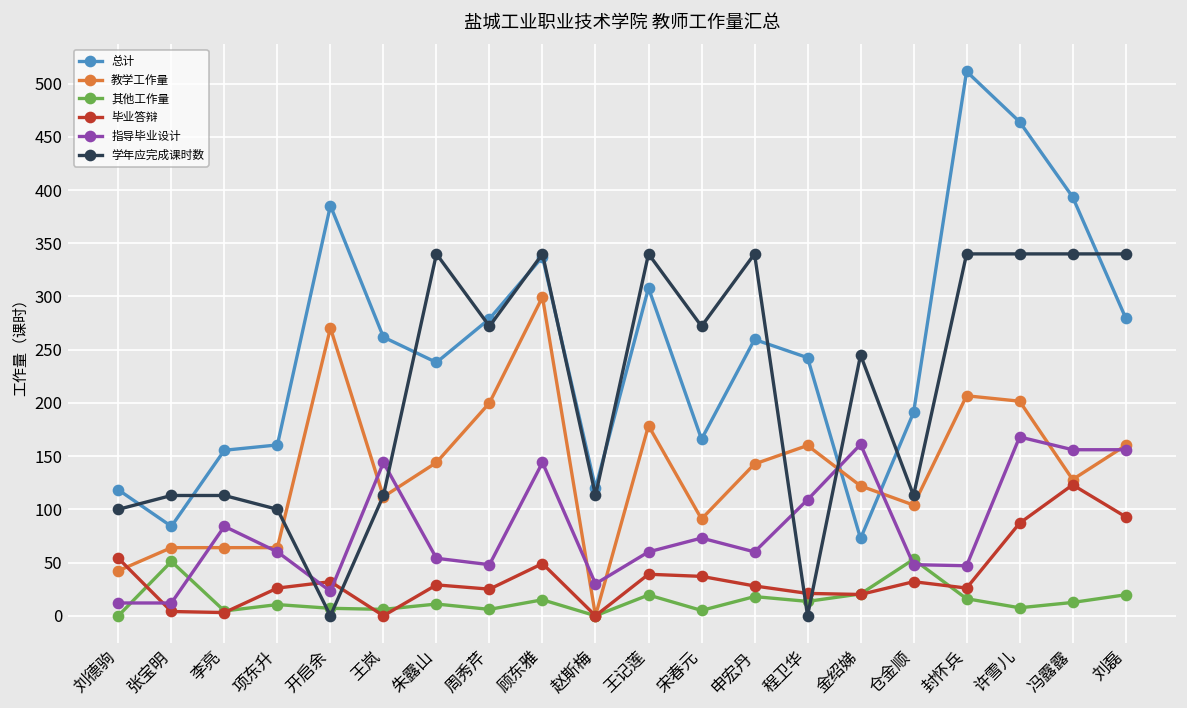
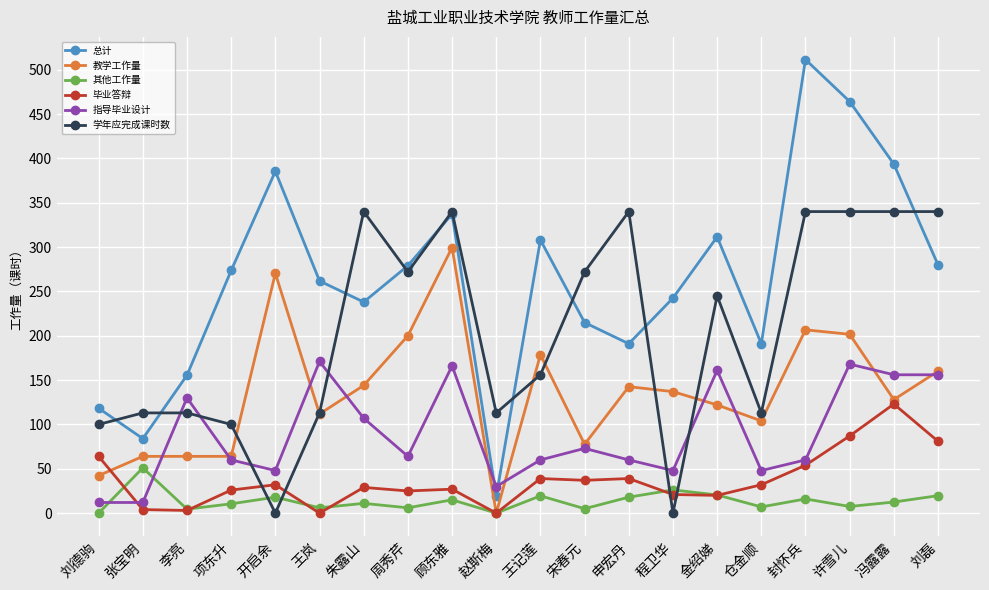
  {
    "总计": {
      "刘德驹": 120,
      "张宝明": 80,
      "李亮": 160,
-     "项东升": 160,
+     "项东升": 270,
      "开启余": 390,
      "王岚": 260,
      "朱露山": 240,
      "周秀芹": 280,
-     "赵斯梅": 120,
+     "赵斯梅": 20,
      "王记莲": 310,
-     "宋春元": 170,
-     "申宏丹": 260,
+     "宋春元": 210,
+     "申宏丹": 190,
      "程卫华": 240,
-     "金绍娣": 70,
+     "金绍娣": 310,
      "仓金顺": 190,
      "封怀兵": 510,
      "许雪儿": 460,
      "冯露露": 390,
      "刘磊": 280
    },
    "教学工作量": {
      "刘德驹": 40,
      "张宝明": 60,
      "李亮": 60,
      "项东升": 60,
      "开启余": 270,
      "朱露山": 140,
      "周秀芹": 200,
      "顾东雅": 300,
      "王记莲": 180,
-     "宋春元": 90,
+     "宋春元": 80,
      "申宏丹": 140,
-     "程卫华": 160,
+     "程卫华": 140,
      "金绍娣": 120,
      "仓金顺": 100,
      "封怀兵": 210,
      "许雪儿": 200,
      "冯露露": 130,
      "刘磊": 160
    },
    "其他工作量": {
      "刘德驹": 0,
      "张宝明": 50,
      "项东升": 10,
-     "开启余": 10,
+     "开启余": 20,
      "王岚": 10,
      "朱露山": 10,
      "周秀芹": 10,
      "顾东雅": 20,
      "王记莲": 20,
      "宋春元": 10,
      "申宏丹": 20,
-     "程卫华": 10,
-     "仓金顺": 50,
+     "程卫华": 30,
+     "仓金顺": 10,
      "封怀兵": 20,
      "许雪儿": 10,
      "冯露露": 10,
      "刘磊": 20
    },
    "毕业答辩": {
-     "刘德驹": 50,
+     "刘德驹": 60,
      "张宝明": 0,
      "项东升": 30,
      "开启余": 30,
      "王岚": 0,
      "朱露山": 30,
      "周秀芹": 30,
-     "顾东雅": 50,
+     "顾东雅": 30,
      "王记莲": 40,
      "宋春元": 40,
-     "申宏丹": 30,
+     "申宏丹": 40,
      "程卫华": 20,
      "仓金顺": 30,
-     "封怀兵": 30,
+     "封怀兵": 50,
      "许雪儿": 90,
      "冯露露": 120,
-     "刘磊": 90
+     "刘磊": 80
    },
    "指导毕业设计": {
      "刘德驹": 10,
      "张宝明": 10,
-     "李亮": 80,
+     "李亮": 130,
      "项东升": 60,
-     "开启余": 20,
-     "王岚": 140,
-     "朱露山": 50,
-     "周秀芹": 50,
-     "顾东雅": 140,
+     "开启余": 50,
+     "王岚": 170,
+     "朱露山": 110,
+     "周秀芹": 60,
+     "顾东雅": 170,
      "赵斯梅": 30,
      "王记莲": 60,
      "宋春元": 70,
      "申宏丹": 60,
-     "程卫华": 110,
+     "程卫华": 50,
      "金绍娣": 160,
      "仓金顺": 50,
-     "封怀兵": 50,
+     "封怀兵": 60,
      "许雪儿": 170,
      "冯露露": 160,
      "刘磊": 160
    },
    "学年应完成课时数": {
      "刘德驹": 100,
      "张宝明": 110,
      "李亮": 110,
      "项东升": 100,
      "开启余": 0,
      "朱露山": 340,
      "周秀芹": 270,
      "赵斯梅": 110,
-     "王记莲": 340,
+     "王记莲": 160,
      "宋春元": 270,
      "申宏丹": 340,
      "程卫华": 0,
      "金绍娣": 250,
      "仓金顺": 110,
      "封怀兵": 340,
      "许雪儿": 340,
      "冯露露": 340,
      "刘磊": 340
    }
  }
